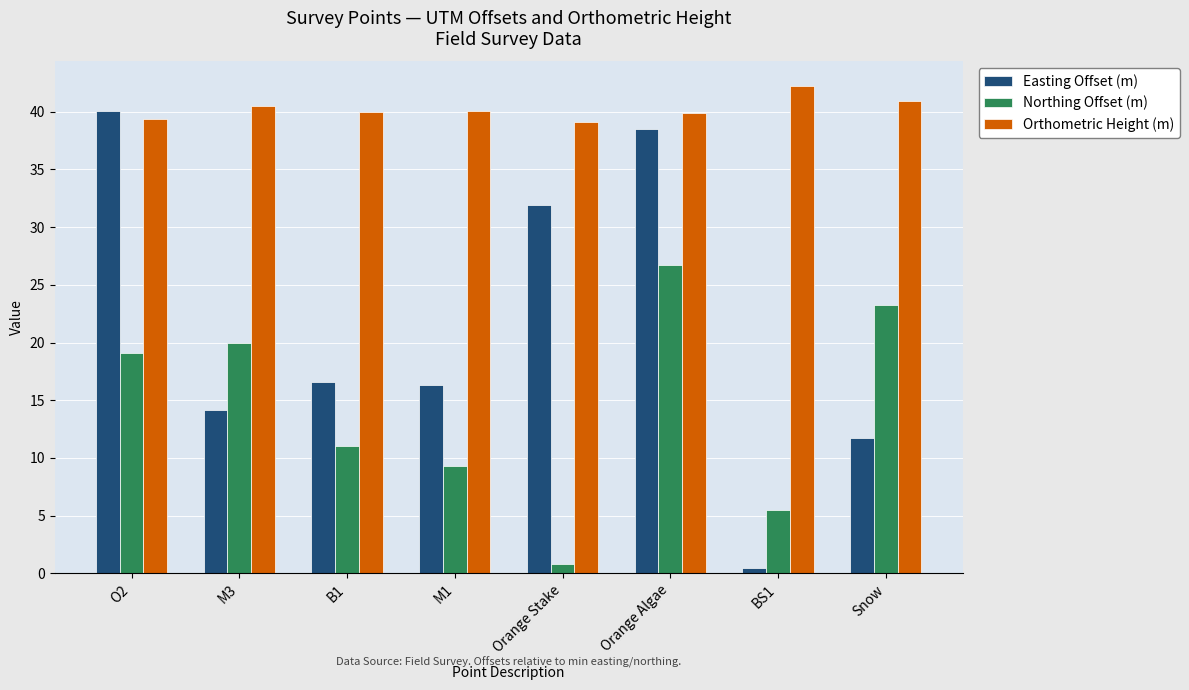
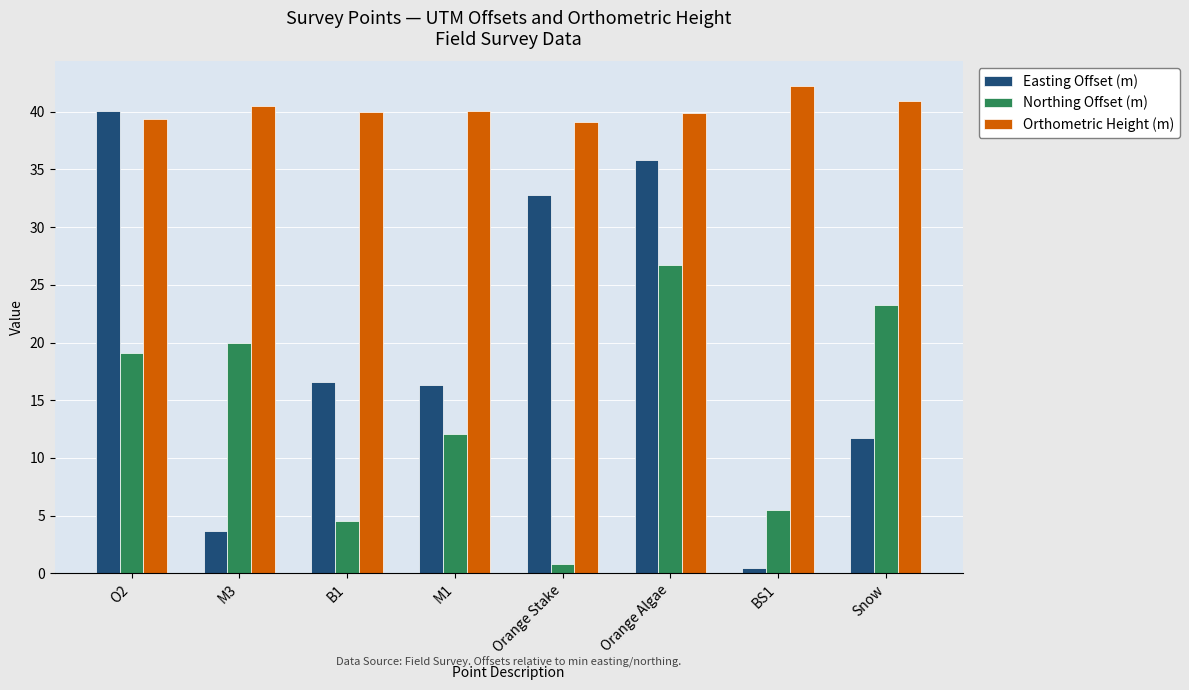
  {
    "Easting Offset (m)": {
      "O2": 40.0,
-     "M3": 14.2,
+     "M3": 3.7,
      "B1": 16.6,
      "M1": 16.3,
-     "Orange Stake": 31.9,
-     "Orange Algae": 38.5,
+     "Orange Stake": 32.8,
+     "Orange Algae": 35.9,
      "BS1": 0.5,
      "Snow": 11.7
    },
    "Northing Offset (m)": {
      "O2": 19.1,
      "M3": 19.9,
-     "B1": 11.1,
-     "M1": 9.3,
+     "B1": 4.5,
+     "M1": 12.1,
      "Orange Stake": 0.8,
      "Orange Algae": 26.7,
      "BS1": 5.5,
      "Snow": 23.2
    },
    "Orthometric Height (m)": {
      "O2": 39.4,
      "M3": 40.5,
      "B1": 40.0,
      "M1": 40.0,
      "Orange Stake": 39.1,
      "Orange Algae": 39.9,
      "BS1": 42.2,
      "Snow": 40.9
    }
  }
